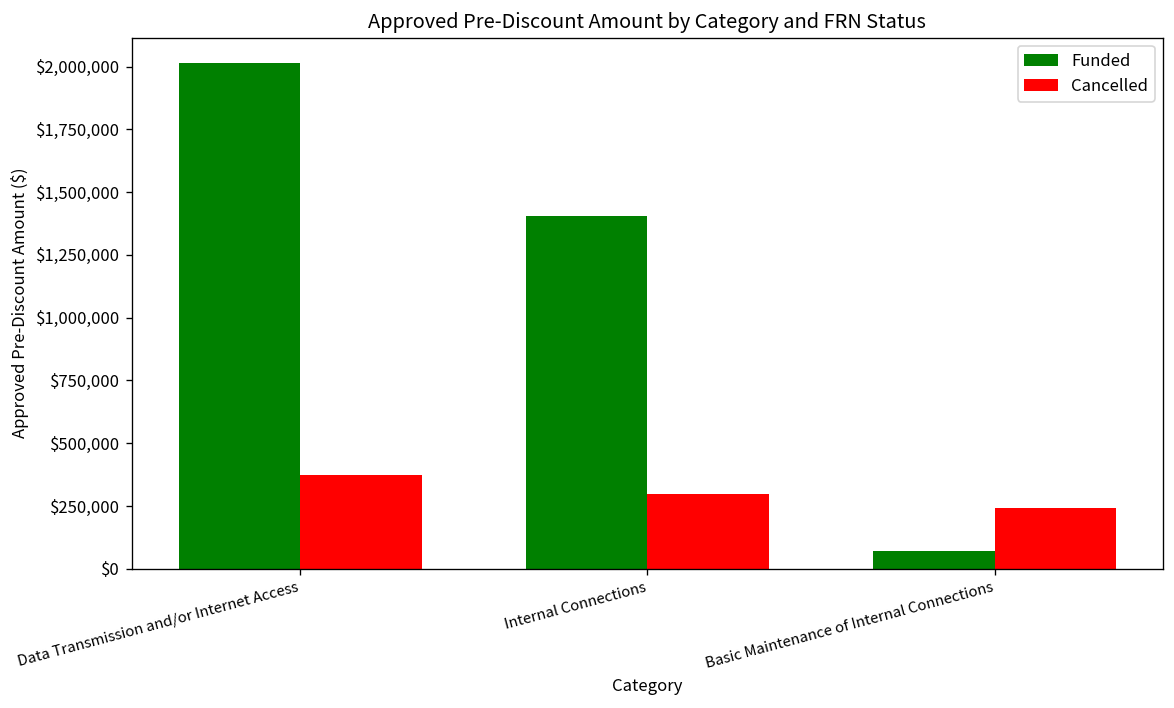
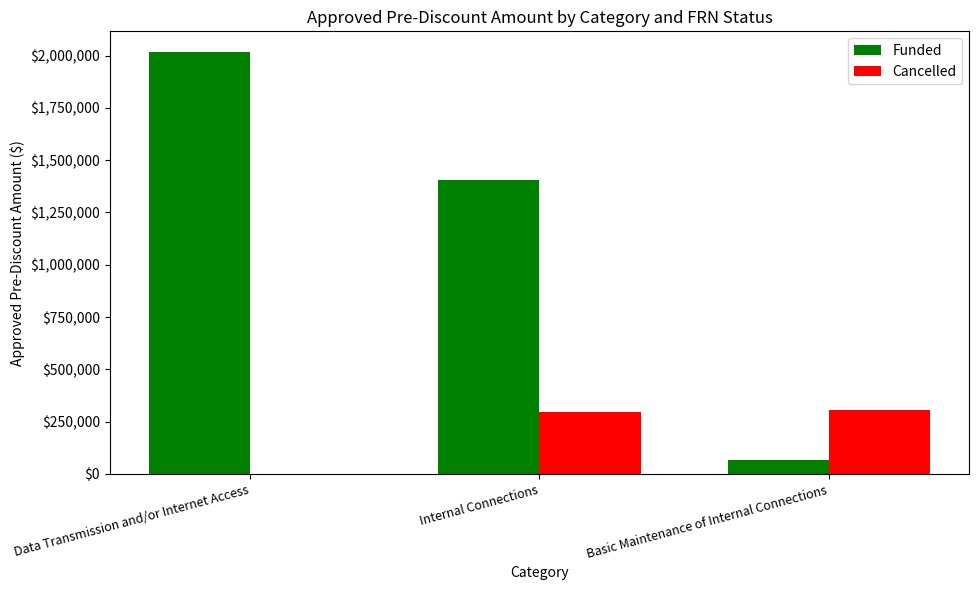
  {
    "Funded": {
      "Data Transmission and/or Internet Access": "$2,010,000",
      "Internal Connections": "$1,410,000",
      "Basic Maintenance of Internal Connections": "$70,000"
    },
    "Cancelled": {
-     "Data Transmission and/or Internet Access": "$380,000",
+     "Data Transmission and/or Internet Access": "$0",
      "Internal Connections": "$300,000",
-     "Basic Maintenance of Internal Connections": "$240,000"
+     "Basic Maintenance of Internal Connections": "$310,000"
    }
  }
